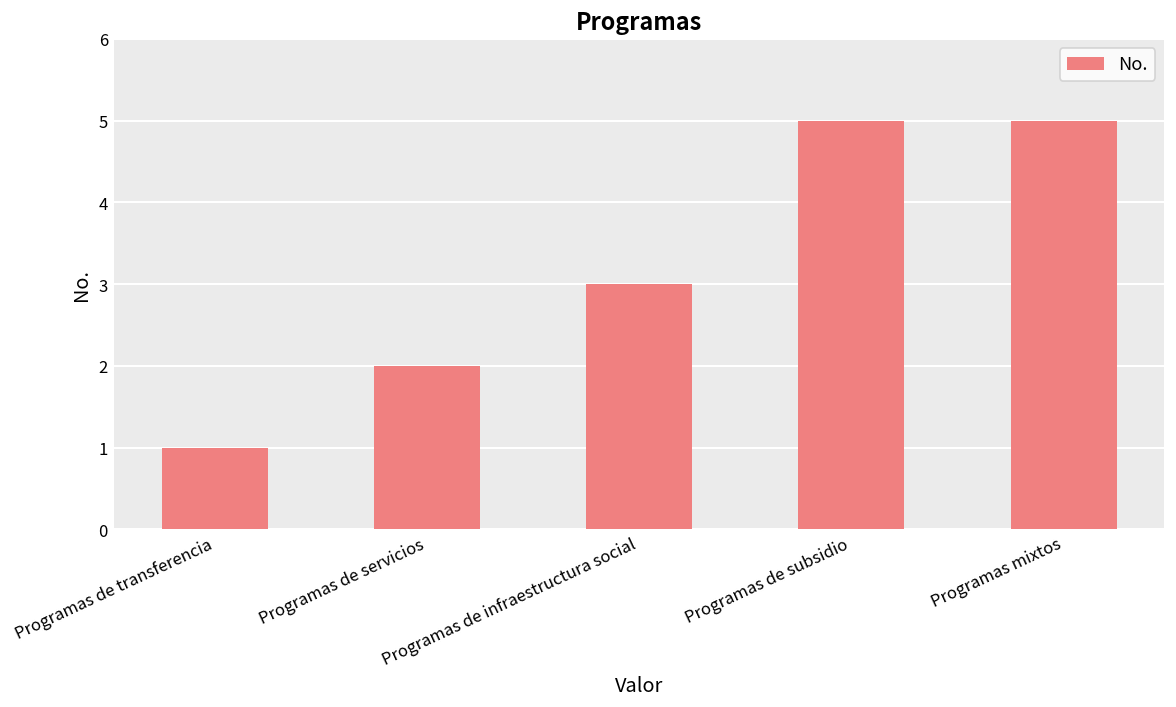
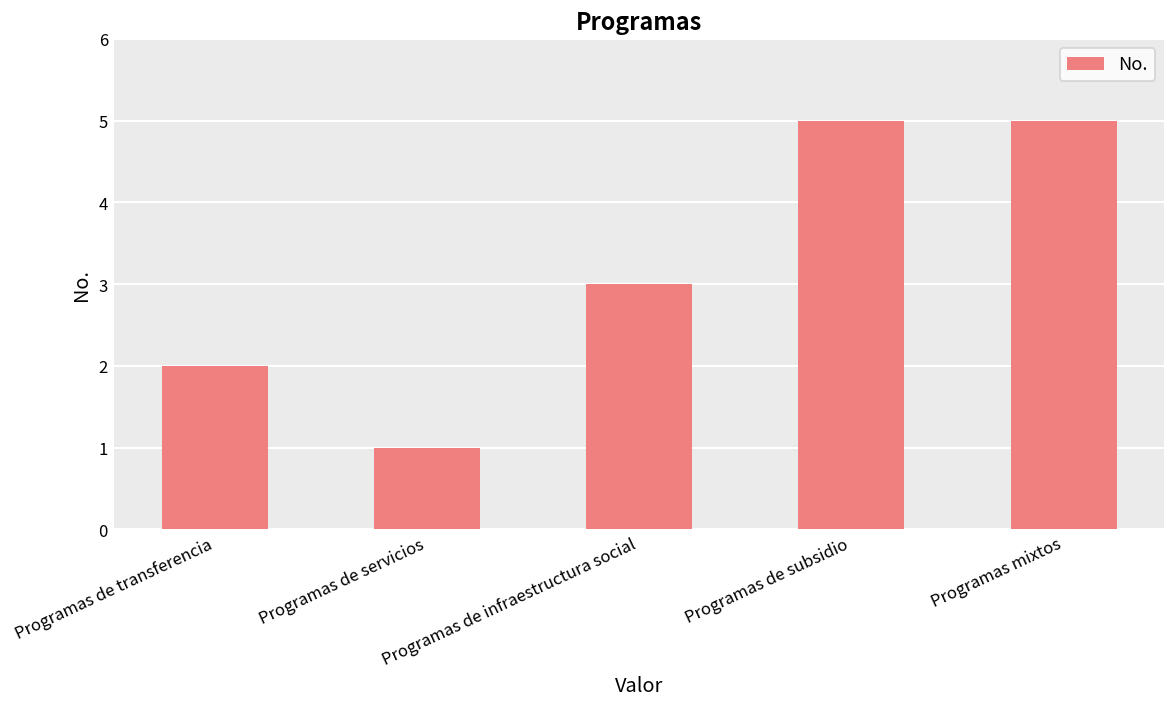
  {
-   "Programas de transferencia": 1,
-   "Programas de servicios": 2,
+   "Programas de transferencia": 2,
+   "Programas de servicios": 1,
    "Programas de infraestructura social": 3,
    "Programas de subsidio": 5,
    "Programas mixtos": 5
  }
